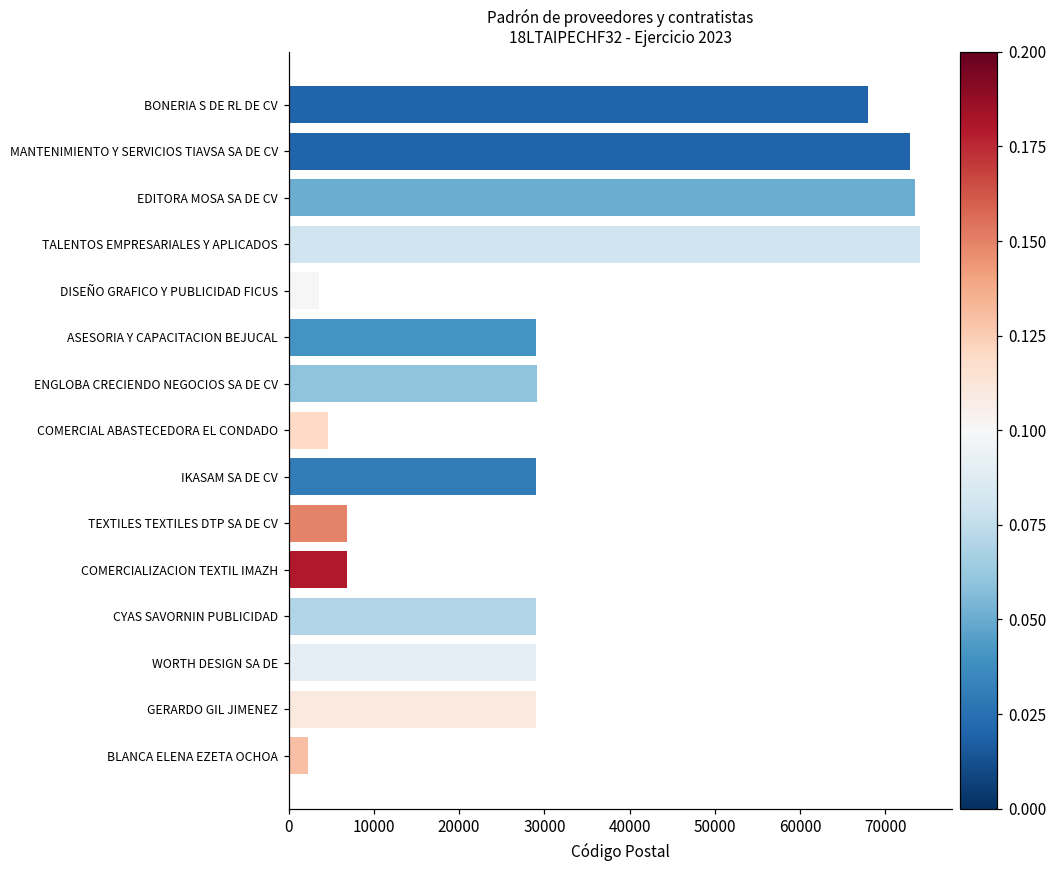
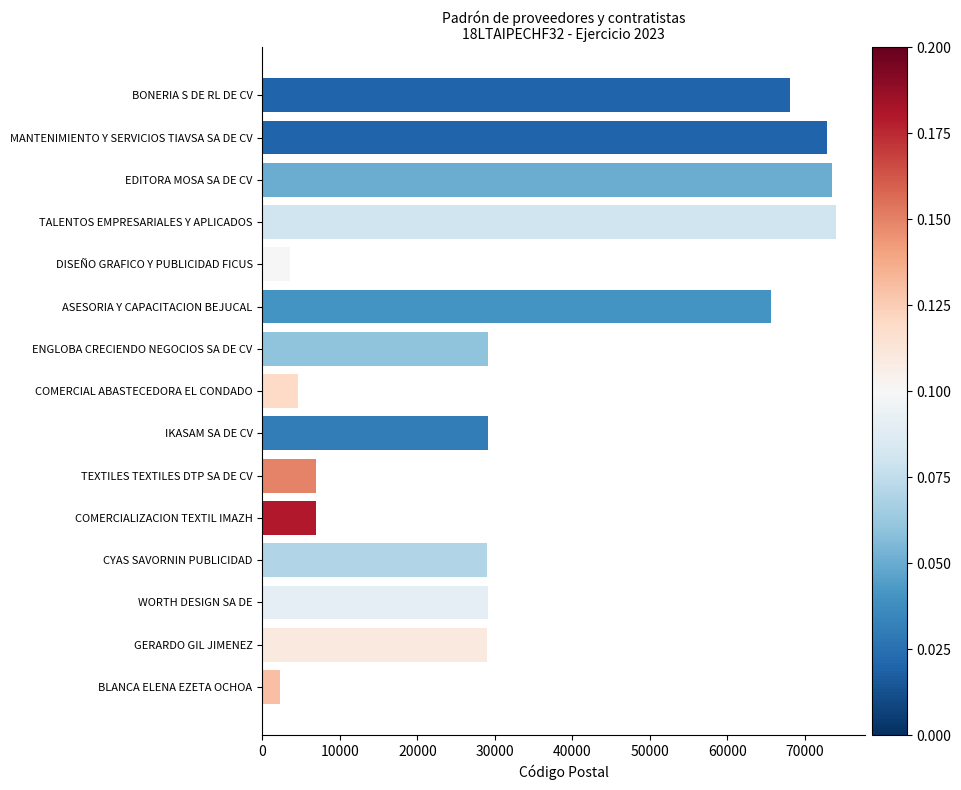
  {
    "BONERIA S DE RL DE CV": 68000,
    "MANTENIMIENTO Y SERVICIOS TIAVSA SA DE CV": 73000,
    "EDITORA MOSA SA DE CV": 73000,
    "TALENTOS EMPRESARIALES Y APLICADOS": 74000,
    "DISEÑO GRAFICO Y PUBLICIDAD FICUS": 4000,
-   "ASESORIA Y CAPACITACION BEJUCAL": 29000,
+   "ASESORIA Y CAPACITACION BEJUCAL": 66000,
    "ENGLOBA CRECIENDO NEGOCIOS SA DE CV": 29000,
    "COMERCIAL ABASTECEDORA EL CONDADO": 5000,
    "IKASAM SA DE CV": 29000,
    "TEXTILES TEXTILES DTP SA DE CV": 7000,
    "COMERCIALIZACION TEXTIL IMAZH": 7000,
    "CYAS SAVORNIN PUBLICIDAD": 29000,
    "WORTH DESIGN SA DE": 29000,
    "GERARDO GIL JIMENEZ": 29000,
    "BLANCA ELENA EZETA OCHOA": 2000
  }
